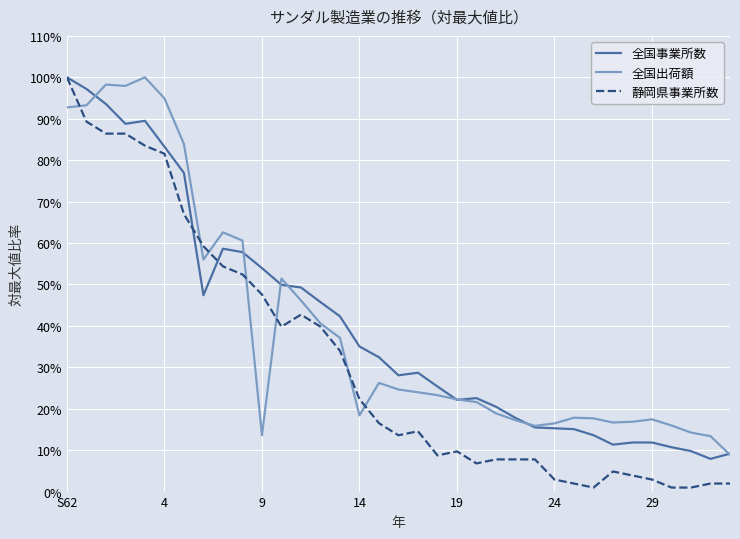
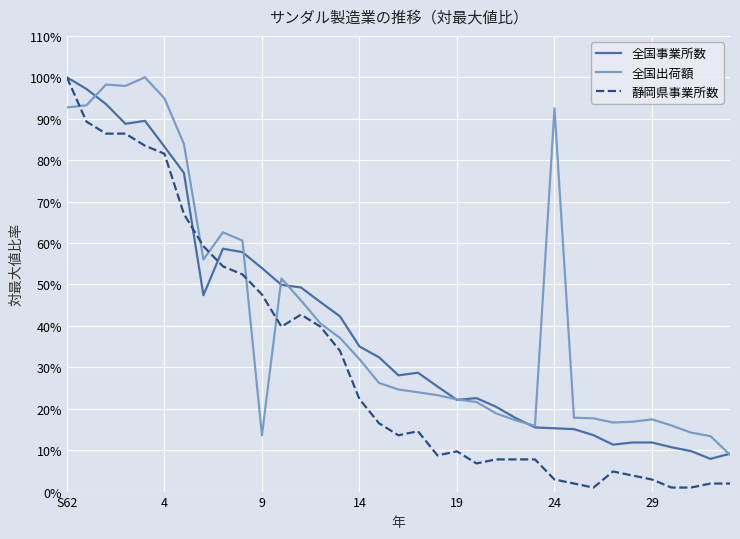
  {
    "全国出荷額": {
      "S62": "93%",
      "4": "95%",
      "9": "14%",
-     "14": "18%",
-     "24": "16%",
+     "14": "32%",
+     "24": "92%",
      "29": "17%"
    }
  }
